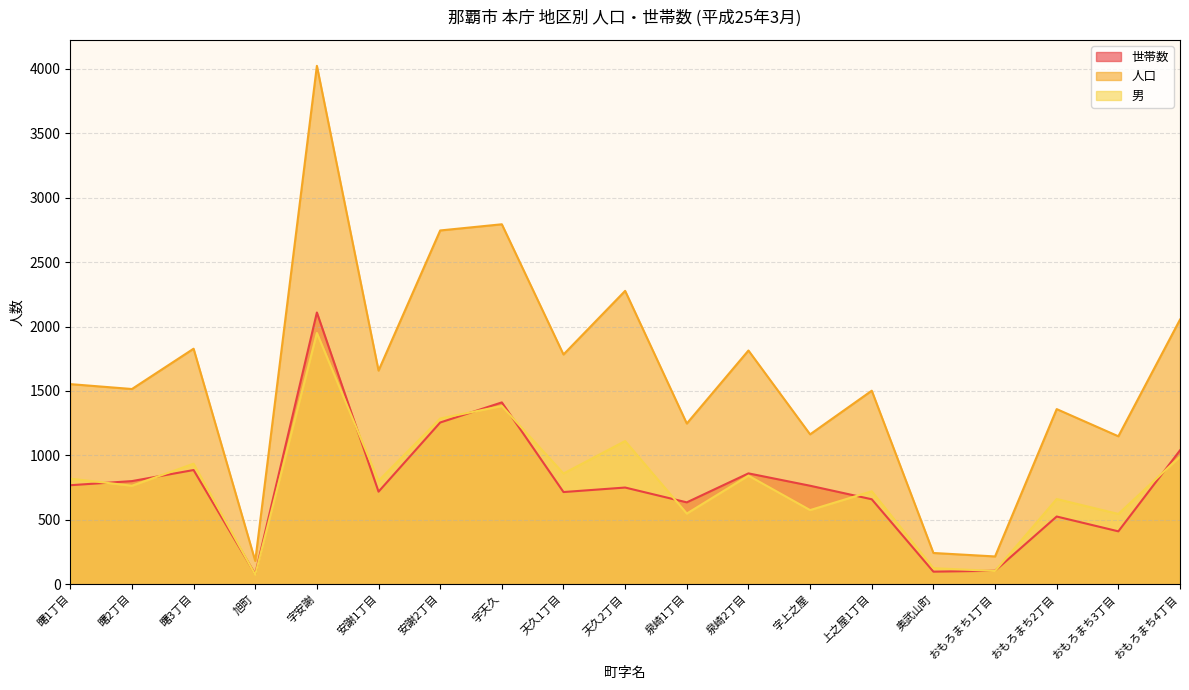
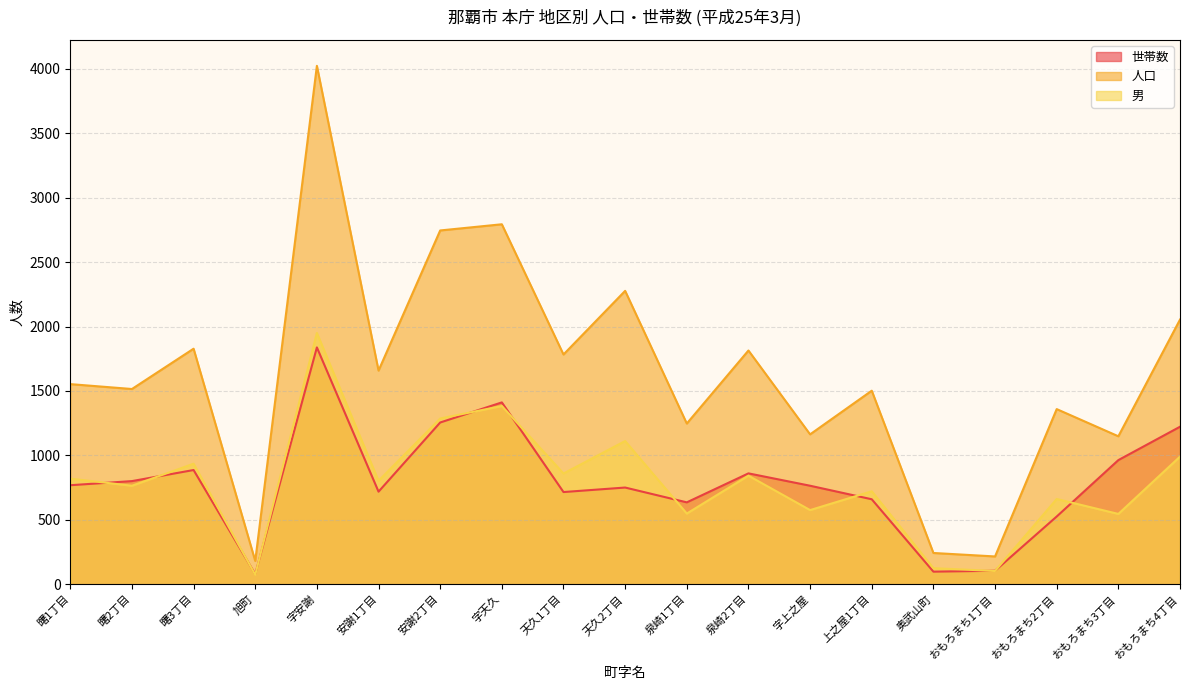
  {
    "世帯数": {
      "曙1丁目": 770,
      "曙2丁目": 800,
      "曙3丁目": 890,
-     "字安謝": 2110,
+     "字安謝": 1840,
      "安謝1丁目": 720,
      "安謝2丁目": 1260,
      "字天久": 1410,
      "天久1丁目": 720,
      "天久2丁目": 750,
      "泉崎1丁目": 640,
      "字上之屋": 760,
      "上之屋1丁目": 660,
      "奥武山町": 100,
      "おもろまち2丁目": 530,
-     "おもろまち3丁目": 410,
-     "おもろまち4丁目": 1040
+     "おもろまち3丁目": 960,
+     "おもろまち4丁目": 1220
    }
  }
